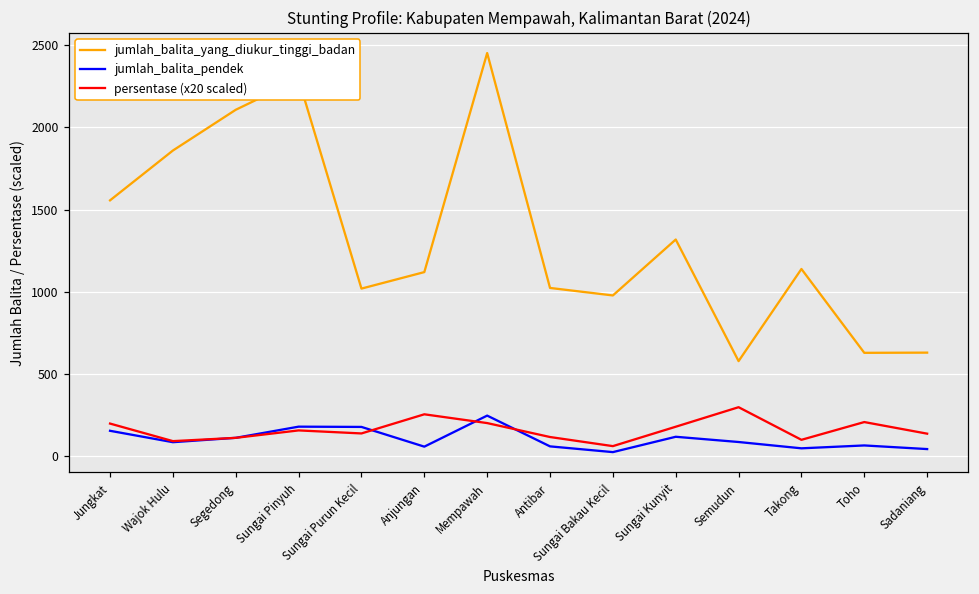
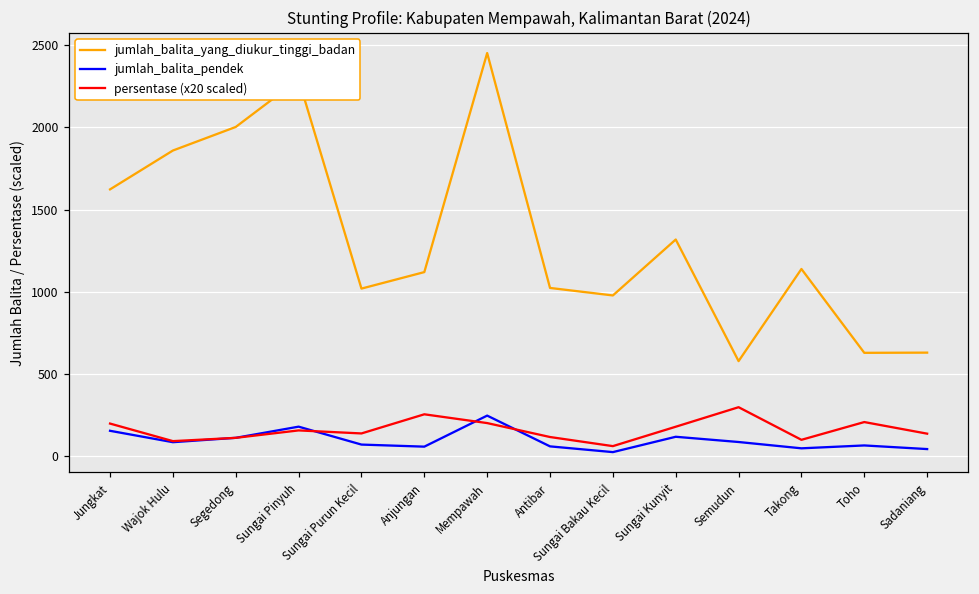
  {
    "jumlah_balita_yang_diukur_tinggi_badan": {
-     "Jungkat": 1560,
+     "Jungkat": 1620,
      "Wajok Hulu": 1860,
-     "Segedong": 2110,
+     "Segedong": 2000,
      "Sungai Purun Kecil": 1020,
      "Anjungan": 1120,
      "Mempawah": 2450,
      "Antibar": 1020,
      "Sungai Bakau Kecil": 980,
      "Sungai Kunyit": 1320,
      "Semudun": 580,
      "Takong": 1140,
      "Toho": 630,
      "Sadaniang": 630
    },
    "jumlah_balita_pendek": {
      "Jungkat": 150,
      "Sungai Pinyuh": 180,
-     "Sungai Purun Kecil": 180,
+     "Sungai Purun Kecil": 70,
      "Anjungan": 60,
      "Mempawah": 250,
      "Antibar": 60,
      "Sungai Bakau Kecil": 20,
      "Sungai Kunyit": 120,
      "Semudun": 90,
      "Takong": 50,
      "Toho": 70,
      "Sadaniang": 40
    },
    "persentase (x20 scaled)": {
      "Jungkat": 200,
      "Sungai Pinyuh": 160,
      "Sungai Purun Kecil": 140,
      "Anjungan": 250,
      "Mempawah": 200,
      "Antibar": 120,
      "Sungai Bakau Kecil": 60,
      "Sungai Kunyit": 180,
      "Semudun": 300,
      "Takong": 100,
      "Toho": 210,
      "Sadaniang": 140
    }
  }
